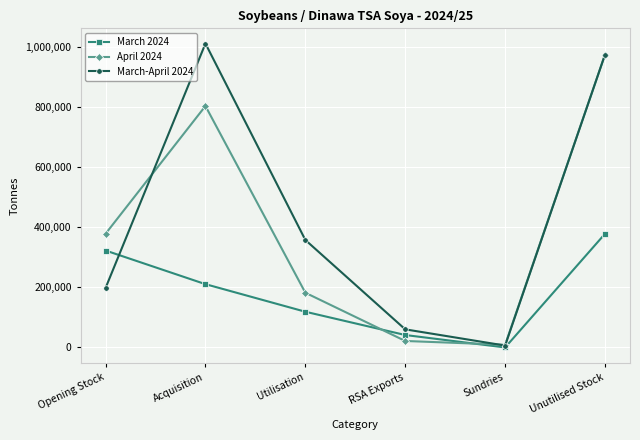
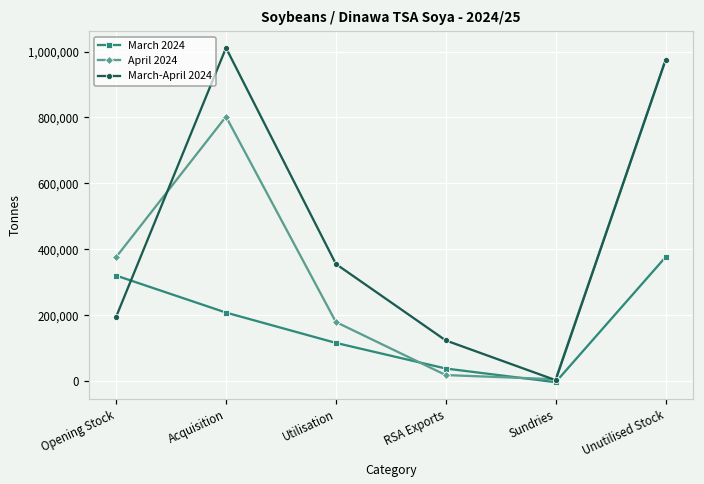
  {
    "March-April 2024": {
      "Opening Stock": "200,000",
      "Acquisition": "1,010,000",
      "Utilisation": "360,000",
-     "RSA Exports": "60,000"
+     "RSA Exports": "120,000"
    }
  }
